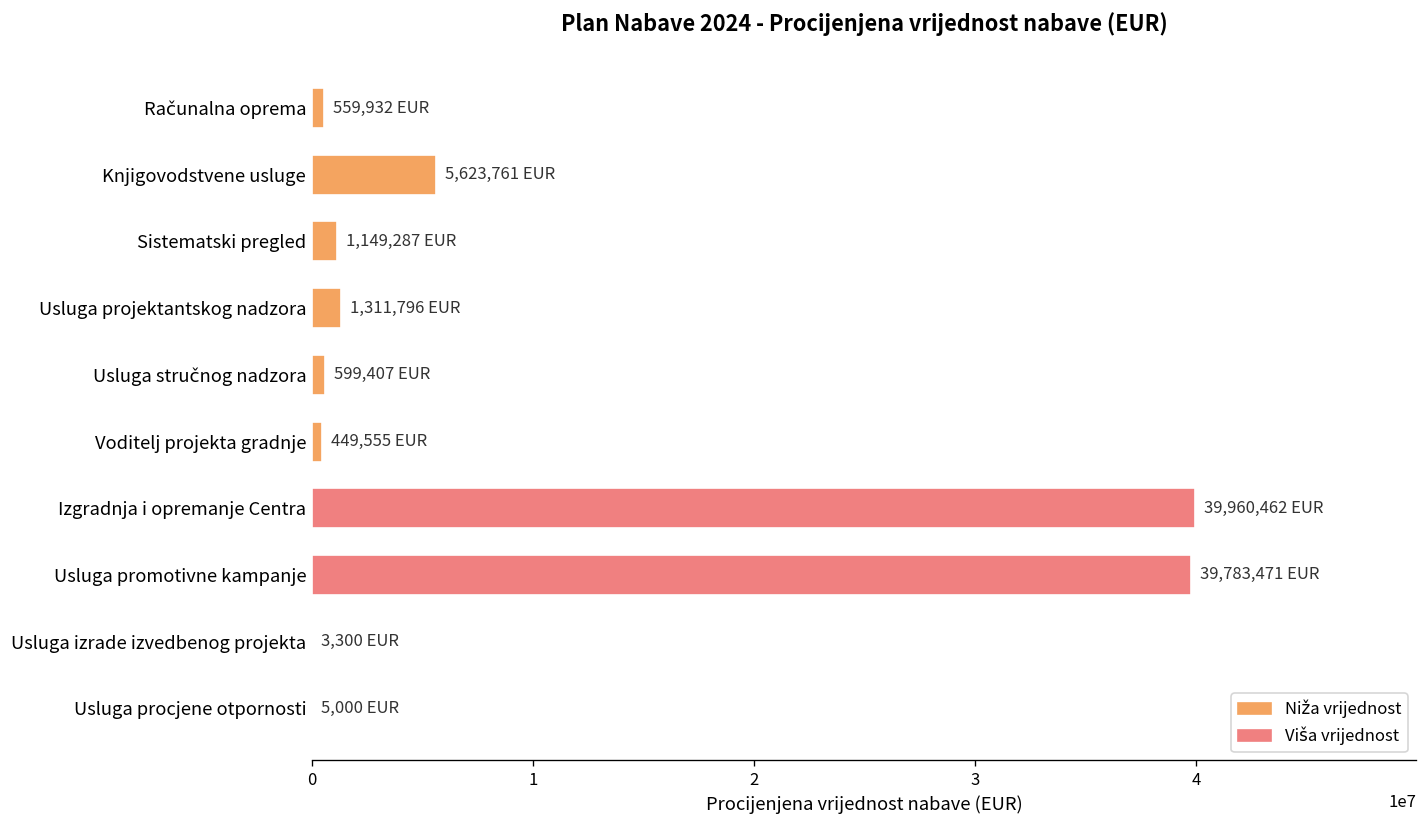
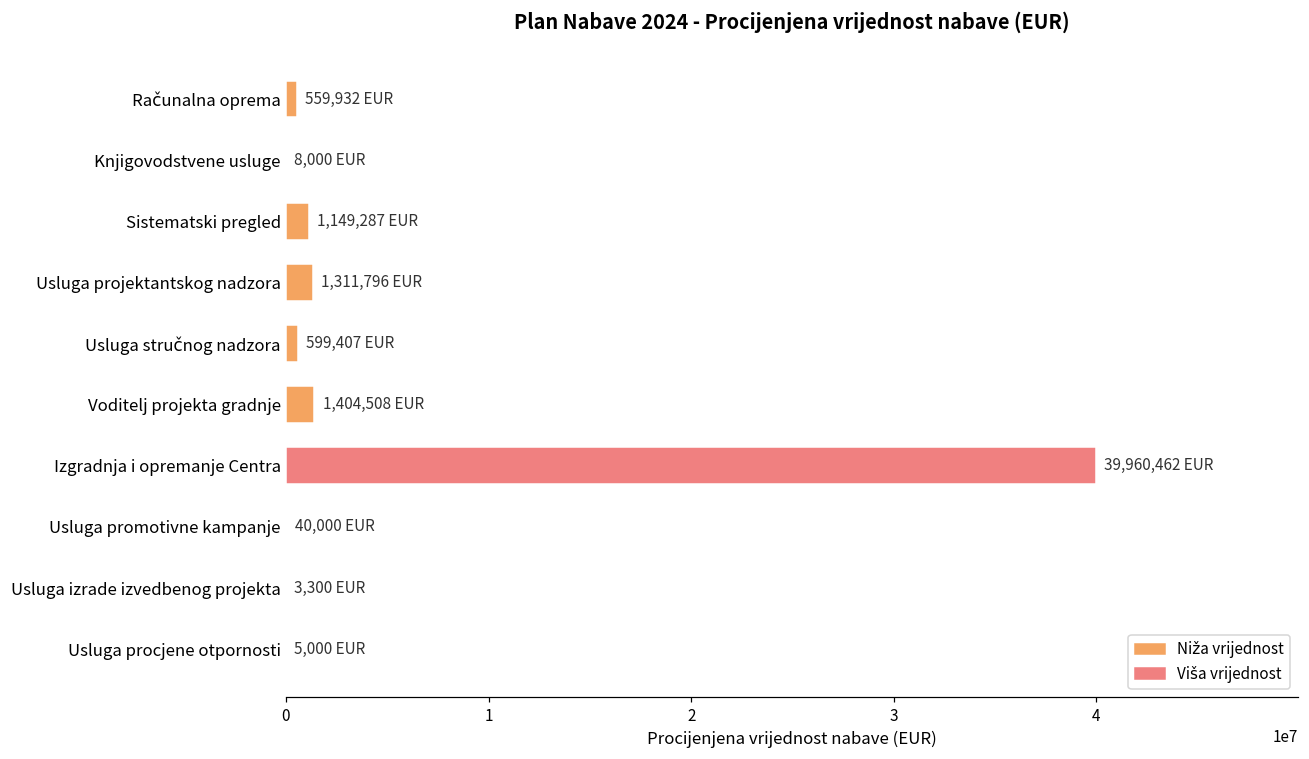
  {
    "Računalna oprema": "559,932",
-   "Knjigovodstvene usluge": "5,623,761",
+   "Knjigovodstvene usluge": "8,000",
    "Sistematski pregled": "1,149,287",
    "Usluga projektantskog nadzora": "1,311,796",
    "Usluga stručnog nadzora": "599,407",
-   "Voditelj projekta gradnje": "449,555",
+   "Voditelj projekta gradnje": "1,404,508",
    "Izgradnja i opremanje Centra": "39,960,462",
-   "Usluga promotivne kampanje": "39,783,471",
+   "Usluga promotivne kampanje": "40,000",
    "Usluga izrade izvedbenog projekta": "3,300",
    "Usluga procjene otpornosti": "5,000"
  }
